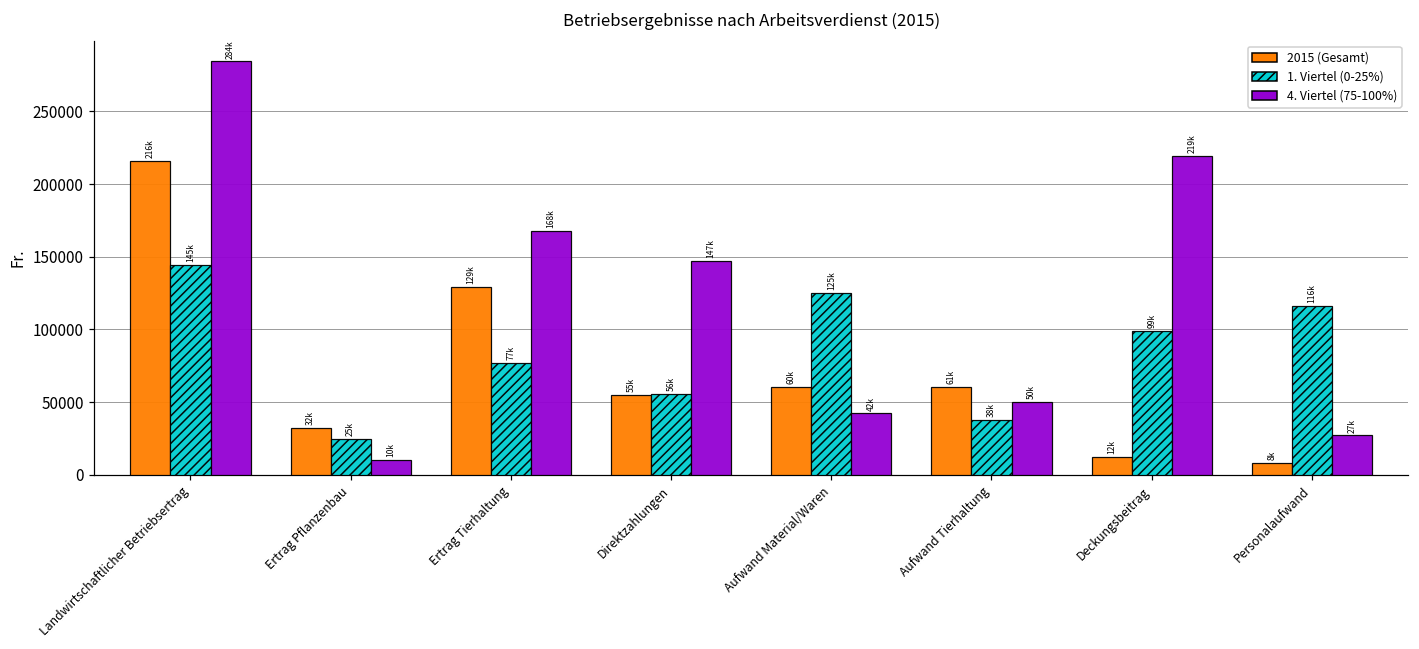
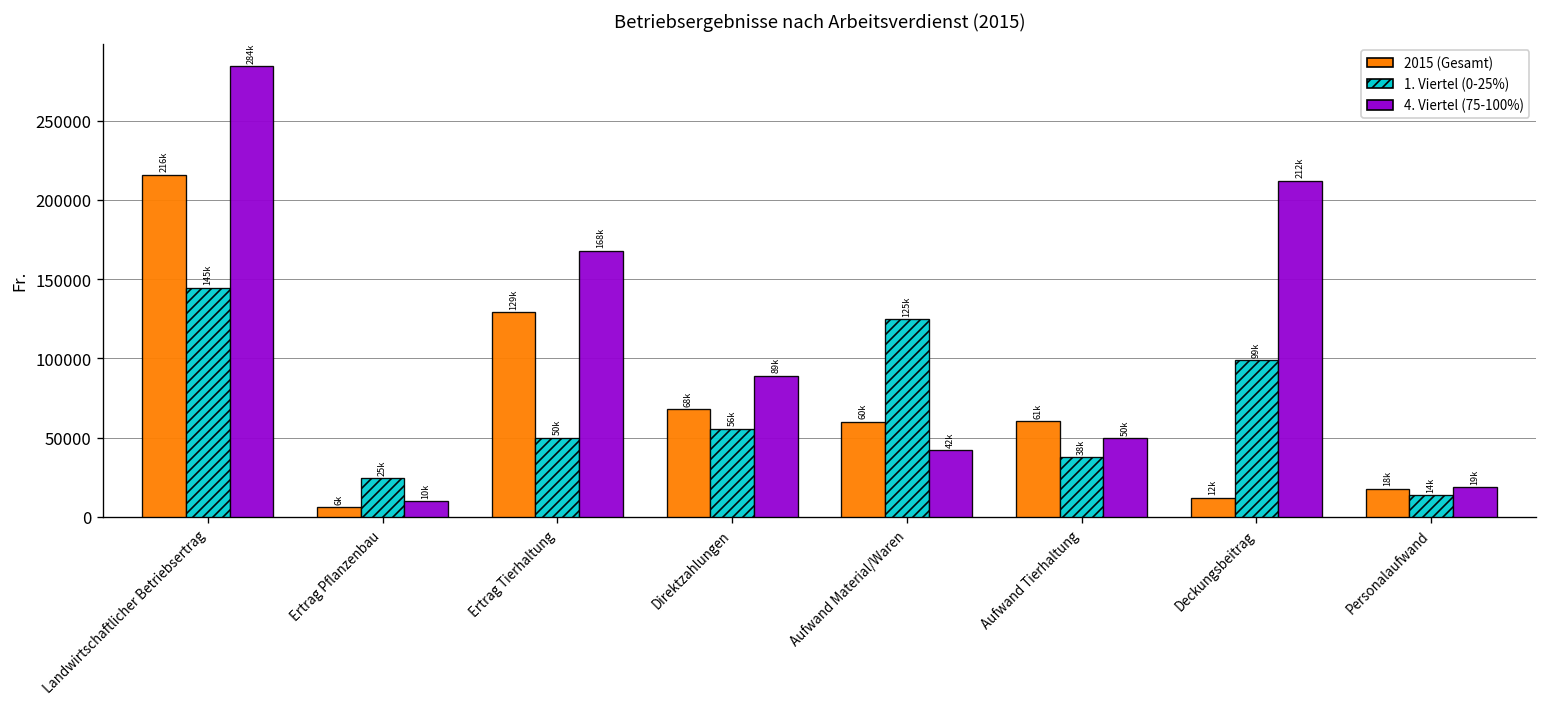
  {
    "2015 (Gesamt)": {
      "Landwirtschaftlicher Betriebsertrag": "216k",
-     "Ertrag Pflanzenbau": "32k",
+     "Ertrag Pflanzenbau": "6k",
      "Ertrag Tierhaltung": "129k",
-     "Direktzahlungen": "55k",
+     "Direktzahlungen": "68k",
      "Aufwand Material/Waren": "60k",
      "Aufwand Tierhaltung": "61k",
      "Deckungsbeitrag": "12k",
-     "Personalaufwand": "8k"
+     "Personalaufwand": "18k"
    },
    "1. Viertel (0-25%)": {
      "Landwirtschaftlicher Betriebsertrag": "145k",
      "Ertrag Pflanzenbau": "25k",
-     "Ertrag Tierhaltung": "77k",
+     "Ertrag Tierhaltung": "50k",
      "Direktzahlungen": "56k",
      "Aufwand Material/Waren": "125k",
      "Aufwand Tierhaltung": "38k",
      "Deckungsbeitrag": "99k",
-     "Personalaufwand": "116k"
+     "Personalaufwand": "14k"
    },
    "4. Viertel (75-100%)": {
      "Landwirtschaftlicher Betriebsertrag": "284k",
      "Ertrag Pflanzenbau": "10k",
      "Ertrag Tierhaltung": "168k",
-     "Direktzahlungen": "147k",
+     "Direktzahlungen": "89k",
      "Aufwand Material/Waren": "42k",
      "Aufwand Tierhaltung": "50k",
-     "Deckungsbeitrag": "219k",
-     "Personalaufwand": "27k"
+     "Deckungsbeitrag": "212k",
+     "Personalaufwand": "19k"
    }
  }
